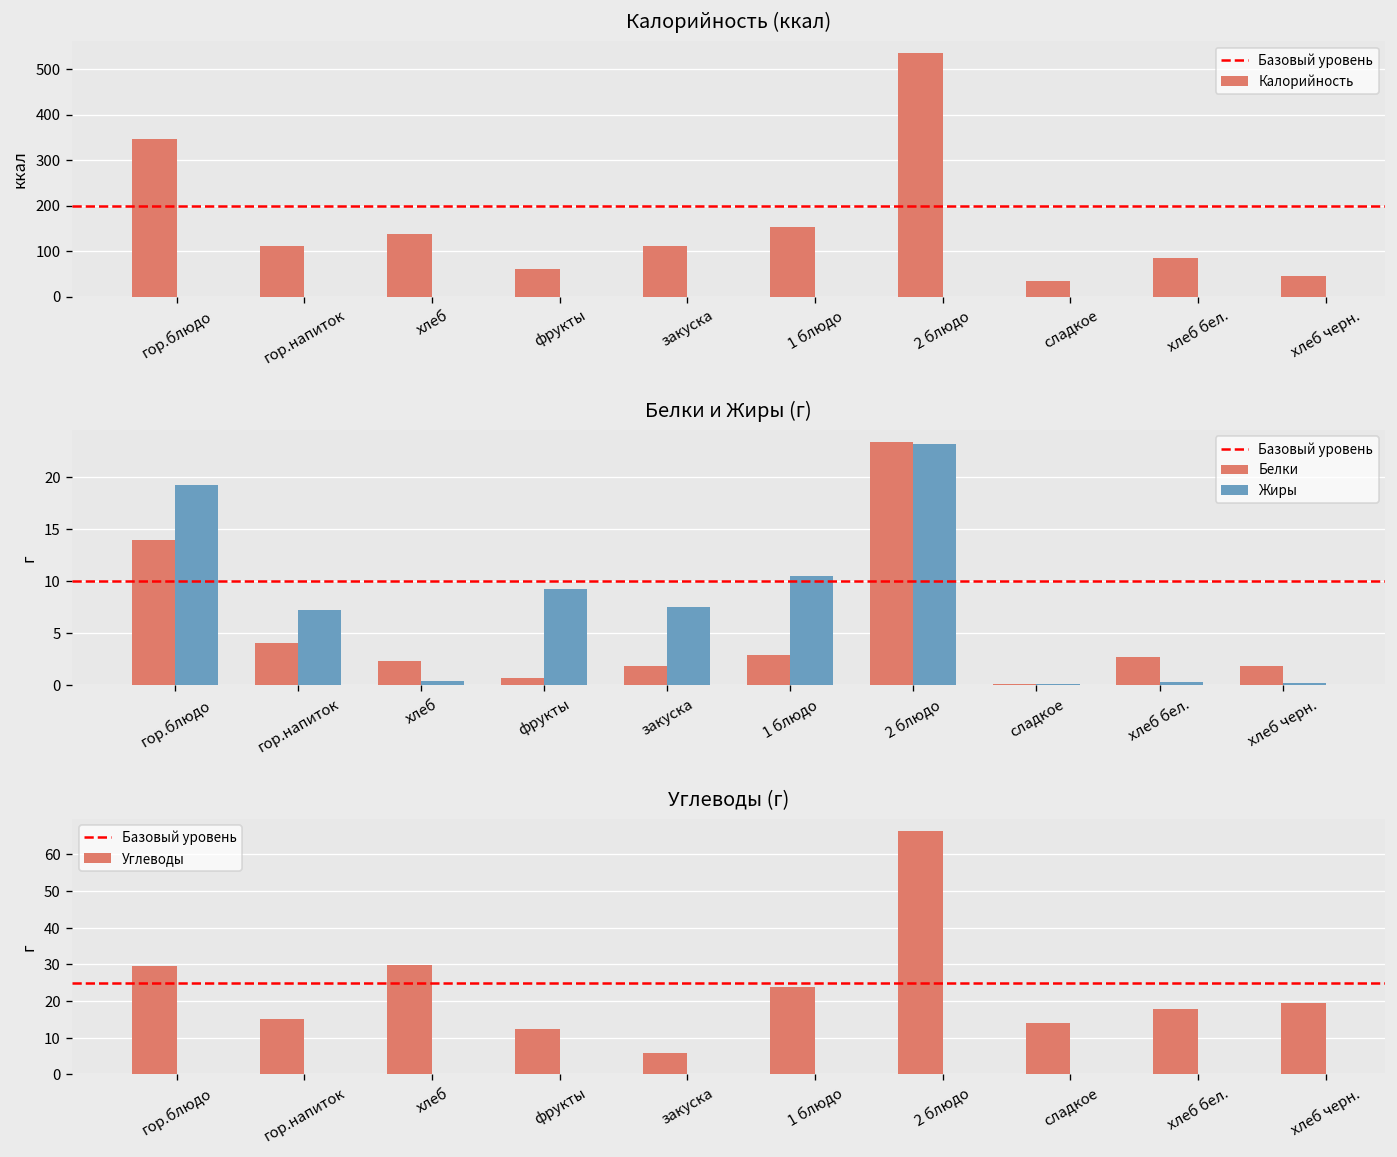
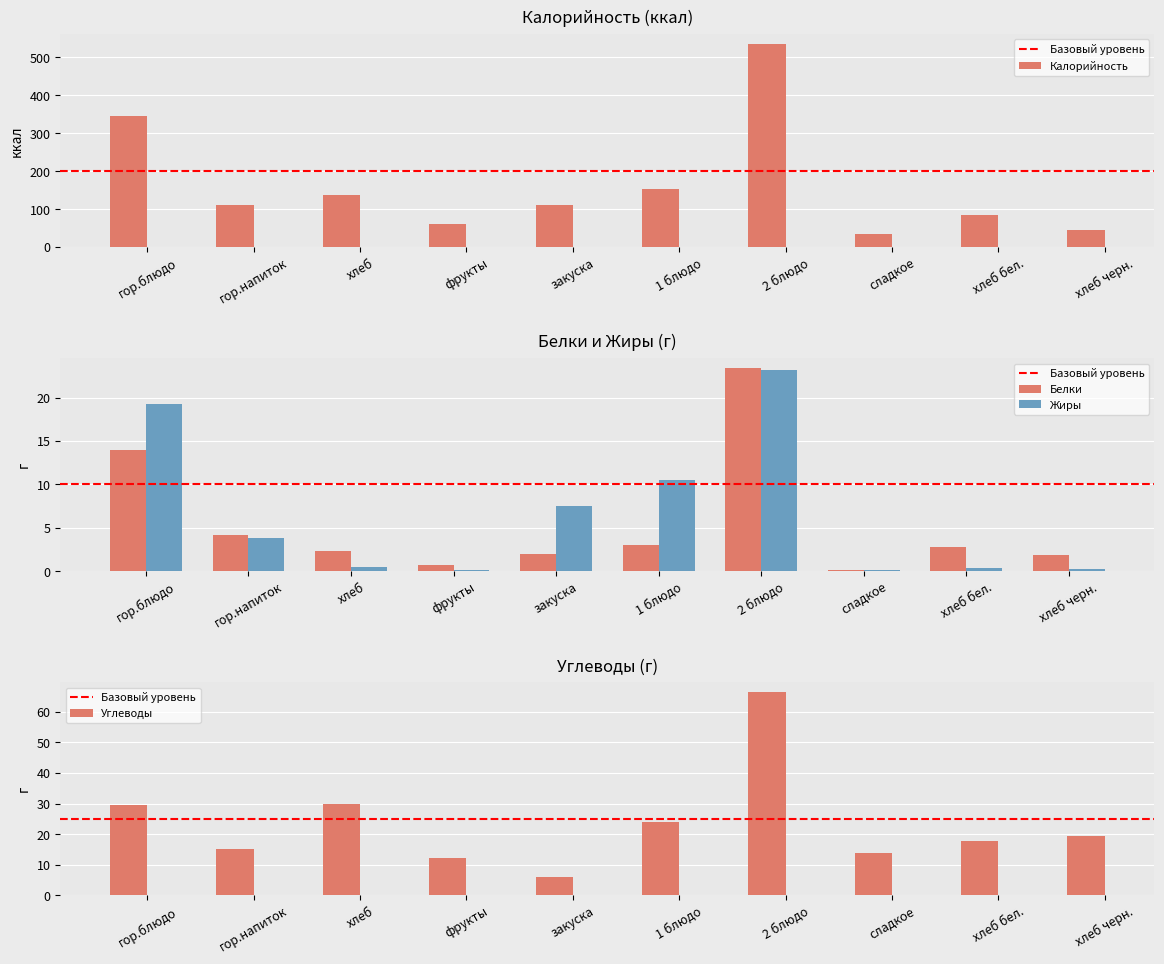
  {
    "Калорийность (ккал)": {
      "гор.блюдо": 350,
      "гор.напиток": 110,
      "хлеб": 140,
      "фрукты": 60,
      "закуска": 110,
      "1 блюдо": 150,
      "2 блюдо": 540,
      "сладкое": 40,
      "хлеб бел.": 90,
      "хлеб черн.": 40
    },
    "Белки и Жиры (г)": {
      "Белки": {
        "гор.блюдо": 14,
        "гор.напиток": 4,
        "хлеб": 2,
        "фрукты": 1,
        "закуска": 2,
        "1 блюдо": 3,
        "2 блюдо": 23,
        "хлеб бел.": 3,
        "хлеб черн.": 2
      },
      "Жиры": {
        "гор.блюдо": 19,
-       "гор.напиток": 7,
+       "гор.напиток": 4,
        "хлеб": 0,
-       "фрукты": 9,
+       "фрукты": 0,
        "закуска": 8,
        "1 блюдо": 11,
        "2 блюдо": 23,
        "хлеб бел.": 0
      }
    },
    "Углеводы (г)": {
      "гор.блюдо": 29,
      "гор.напиток": 15,
      "хлеб": 30,
      "фрукты": 12,
      "закуска": 6,
      "1 блюдо": 24,
      "2 блюдо": 66,
      "сладкое": 14,
      "хлеб бел.": 18,
      "хлеб черн.": 19
    }
  }
